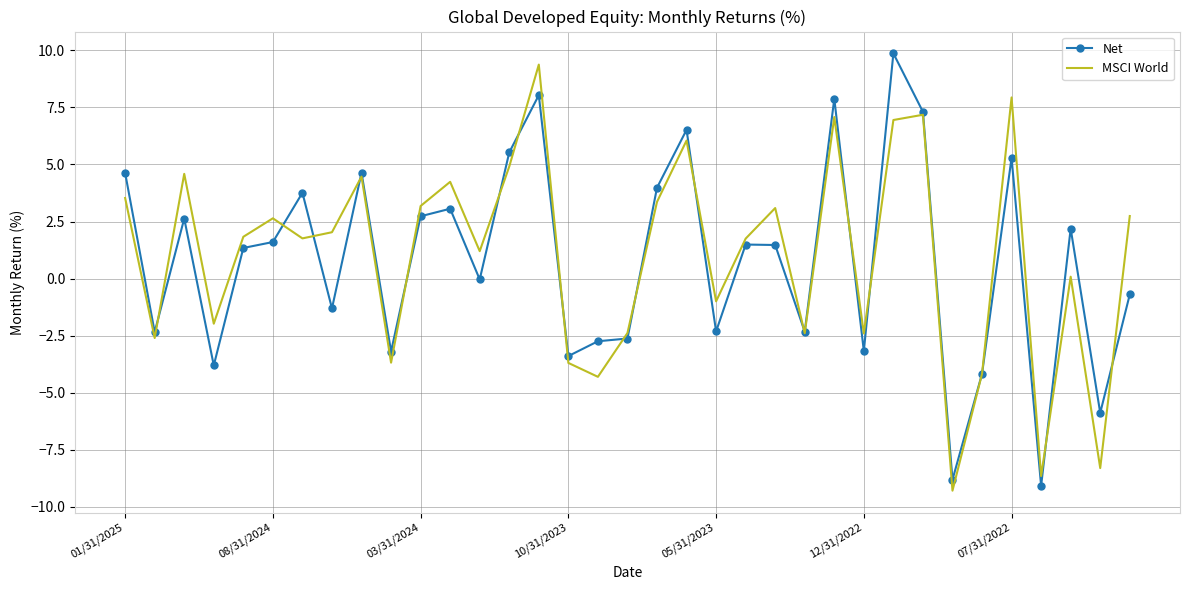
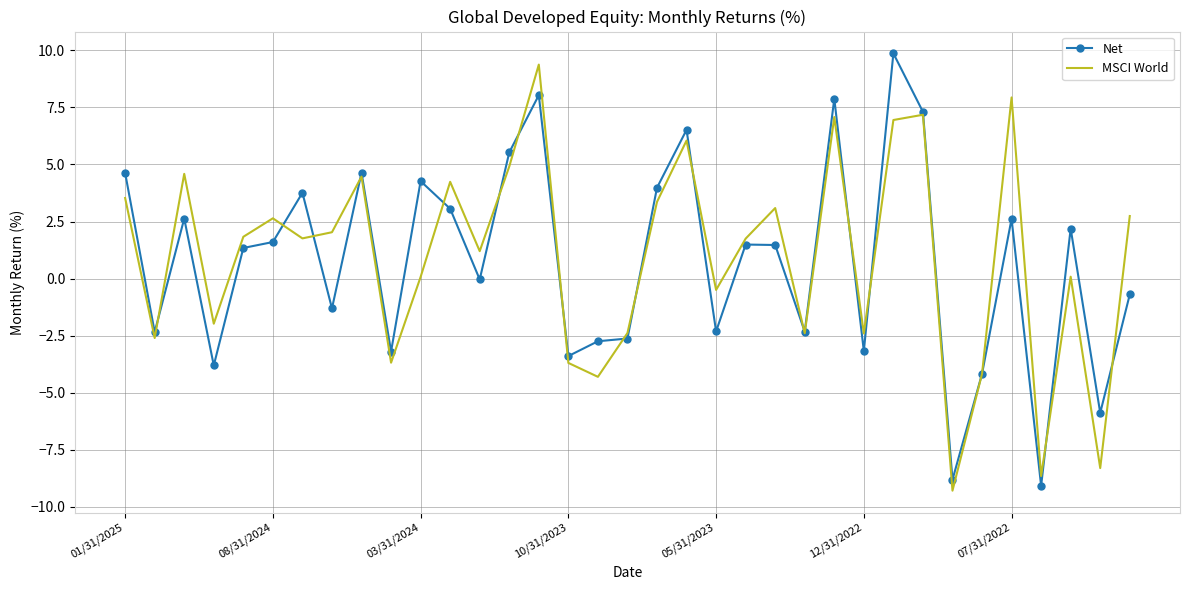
  {
    "Net": {
      "01/31/2025": 4.6,
      "08/31/2024": 1.6,
-     "03/31/2024": 2.7,
+     "03/31/2024": 4.3,
      "10/31/2023": -3.4,
      "05/31/2023": -2.3,
      "12/31/2022": -3.2,
-     "07/31/2022": 5.3
+     "07/31/2022": 2.6
    },
    "MSCI World": {
      "01/31/2025": 3.5,
      "08/31/2024": 2.6,
-     "03/31/2024": 3.2,
+     "03/31/2024": 0.1,
      "10/31/2023": -3.7,
-     "05/31/2023": -1.0,
+     "05/31/2023": -0.5,
      "12/31/2022": -2.4,
      "07/31/2022": 7.9
    }
  }
